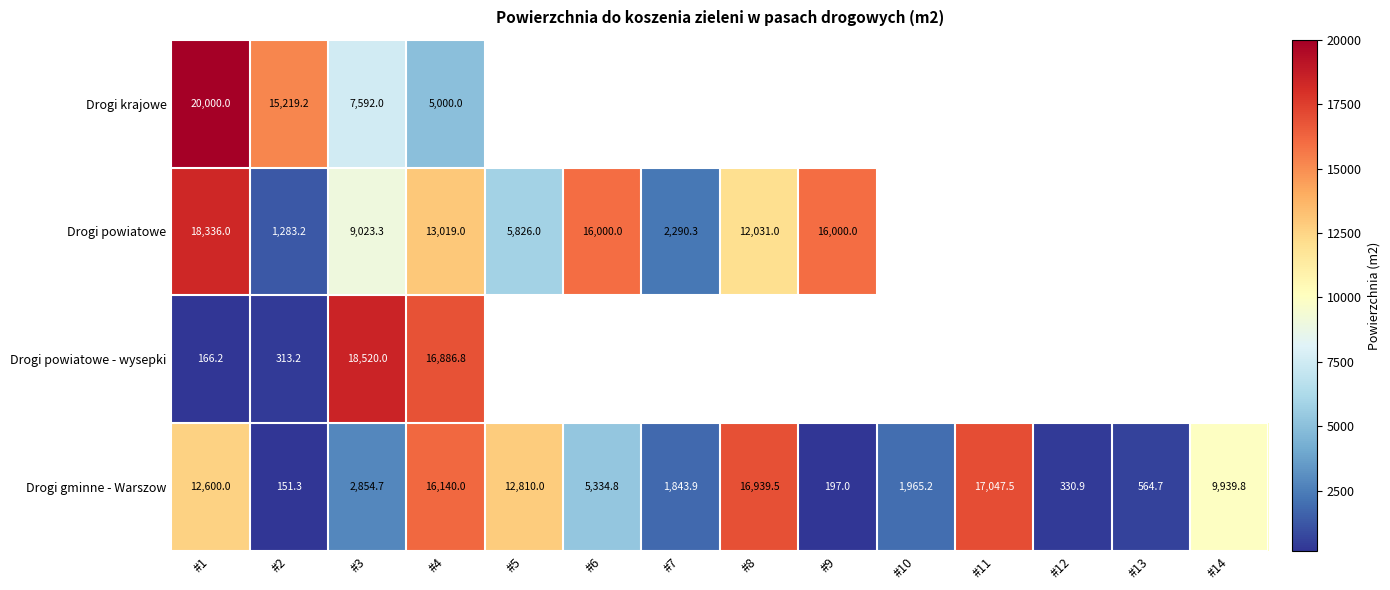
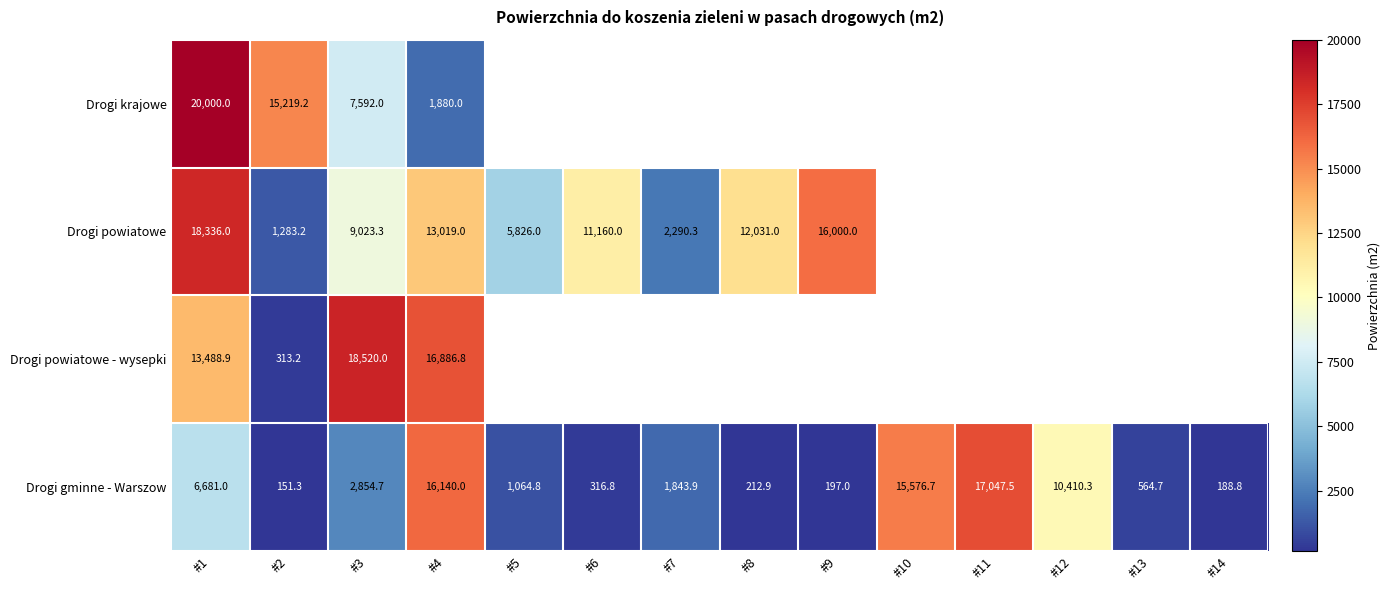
  {
    "Drogi krajowe": {
      "#1": "20,000.0",
      "#2": "15,219.2",
      "#3": "7,592.0",
-     "#4": "5,000.0"
+     "#4": "1,880.0"
    },
    "Drogi powiatowe": {
      "#1": "18,336.0",
      "#2": "1,283.2",
      "#3": "9,023.3",
      "#4": "13,019.0",
      "#5": "5,826.0",
-     "#6": "16,000.0",
+     "#6": "11,160.0",
      "#7": "2,290.3",
      "#8": "12,031.0",
      "#9": "16,000.0"
    },
    "Drogi powiatowe - wysepki": {
-     "#1": "166.2",
+     "#1": "13,488.9",
      "#2": "313.2",
      "#3": "18,520.0",
      "#4": "16,886.8"
    },
    "Drogi gminne - Warszow": {
-     "#1": "12,600.0",
+     "#1": "6,681.0",
      "#2": "151.3",
      "#3": "2,854.7",
      "#4": "16,140.0",
-     "#5": "12,810.0",
-     "#6": "5,334.8",
+     "#5": "1,064.8",
+     "#6": "316.8",
      "#7": "1,843.9",
-     "#8": "16,939.5",
+     "#8": "212.9",
      "#9": "197.0",
-     "#10": "1,965.2",
+     "#10": "15,576.7",
      "#11": "17,047.5",
-     "#12": "330.9",
+     "#12": "10,410.3",
      "#13": "564.7",
-     "#14": "9,939.8"
+     "#14": "188.8"
    }
  }
